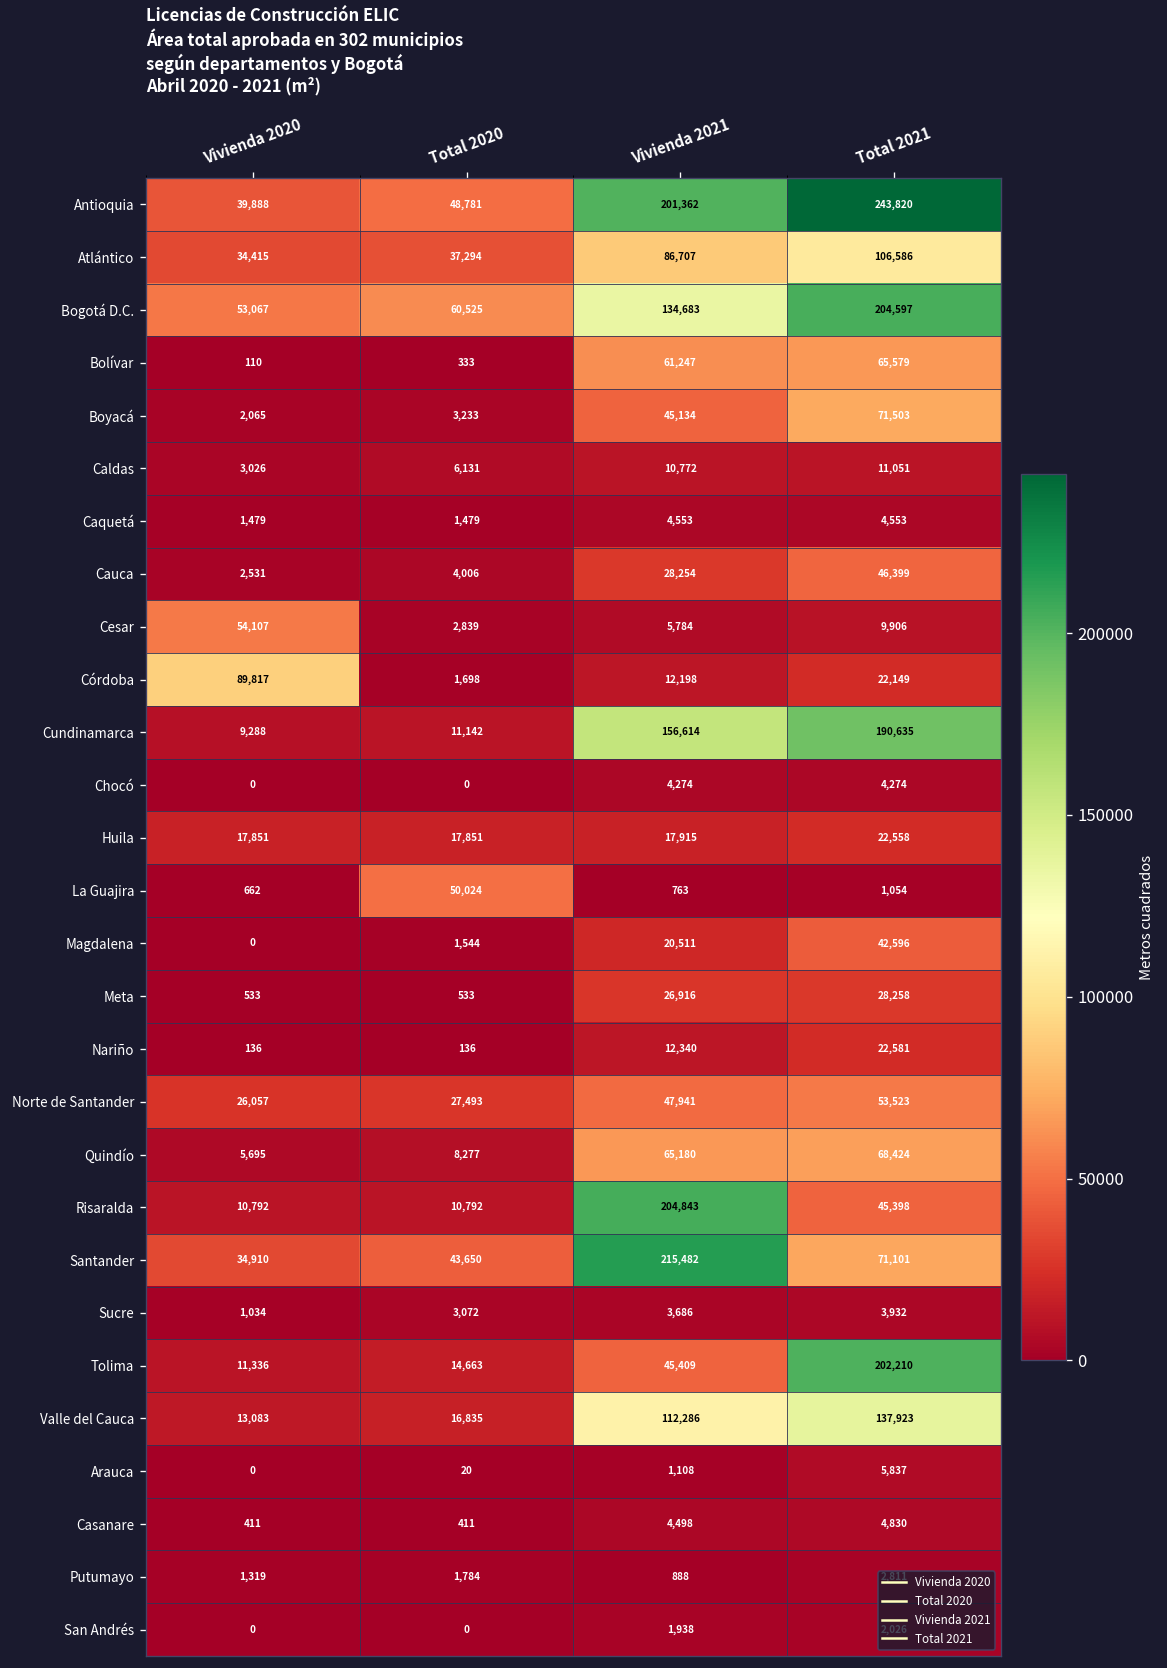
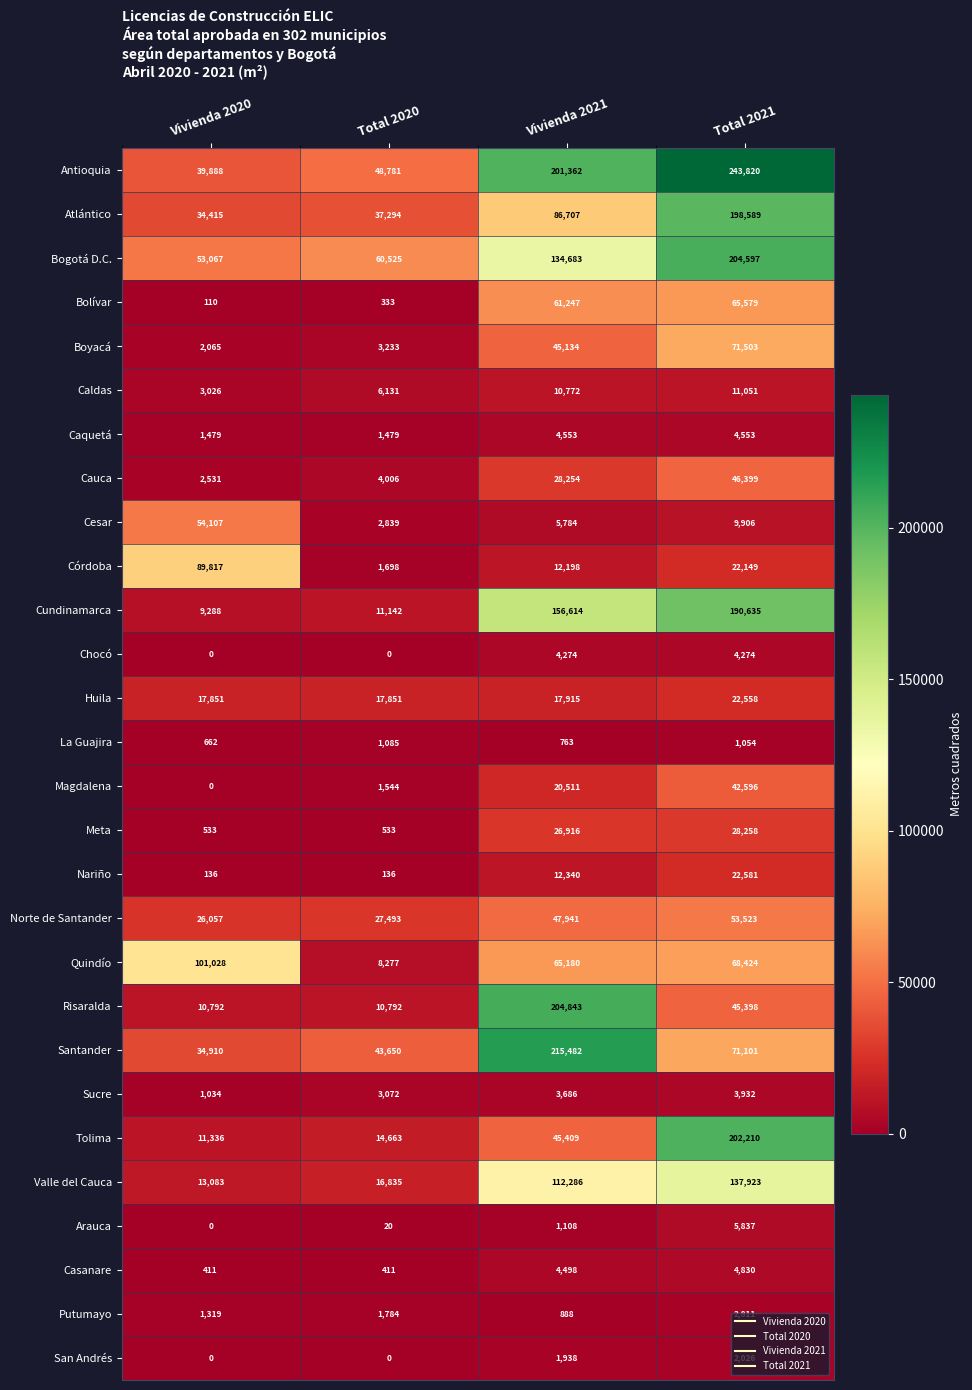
  {
    "Antioquia": {
      "Vivienda 2020": "39,888",
      "Total 2020": "48,781",
      "Vivienda 2021": "201,362",
      "Total 2021": "243,820"
    },
    "Atlántico": {
      "Vivienda 2020": "34,415",
      "Total 2020": "37,294",
      "Vivienda 2021": "86,707",
-     "Total 2021": "106,586"
+     "Total 2021": "198,589"
    },
    "Bogotá D.C.": {
      "Vivienda 2020": "53,067",
      "Total 2020": "60,525",
      "Vivienda 2021": "134,683",
      "Total 2021": "204,597"
    },
    "Bolívar": {
      "Vivienda 2020": "110",
      "Total 2020": "333",
      "Vivienda 2021": "61,247",
      "Total 2021": "65,579"
    },
    "Boyacá": {
      "Vivienda 2020": "2,065",
      "Total 2020": "3,233",
      "Vivienda 2021": "45,134",
      "Total 2021": "71,503"
    },
    "Caldas": {
      "Vivienda 2020": "3,026",
      "Total 2020": "6,131",
      "Vivienda 2021": "10,772",
      "Total 2021": "11,051"
    },
    "Caquetá": {
      "Vivienda 2020": "1,479",
      "Total 2020": "1,479",
      "Vivienda 2021": "4,553",
      "Total 2021": "4,553"
    },
    "Cauca": {
      "Vivienda 2020": "2,531",
      "Total 2020": "4,006",
      "Vivienda 2021": "28,254",
      "Total 2021": "46,399"
    },
    "Cesar": {
      "Vivienda 2020": "54,107",
      "Total 2020": "2,839",
      "Vivienda 2021": "5,784",
      "Total 2021": "9,906"
    },
    "Córdoba": {
      "Vivienda 2020": "89,817",
      "Total 2020": "1,698",
      "Vivienda 2021": "12,198",
      "Total 2021": "22,149"
    },
    "Cundinamarca": {
      "Vivienda 2020": "9,288",
      "Total 2020": "11,142",
      "Vivienda 2021": "156,614",
      "Total 2021": "190,635"
    },
    "Chocó": {
      "Vivienda 2020": "0",
      "Total 2020": "0",
      "Vivienda 2021": "4,274",
      "Total 2021": "4,274"
    },
    "Huila": {
      "Vivienda 2020": "17,851",
      "Total 2020": "17,851",
      "Vivienda 2021": "17,915",
      "Total 2021": "22,558"
    },
    "La Guajira": {
      "Vivienda 2020": "662",
-     "Total 2020": "50,024",
+     "Total 2020": "1,085",
      "Vivienda 2021": "763",
      "Total 2021": "1,054"
    },
    "Magdalena": {
      "Vivienda 2020": "0",
      "Total 2020": "1,544",
      "Vivienda 2021": "20,511",
      "Total 2021": "42,596"
    },
    "Meta": {
      "Vivienda 2020": "533",
      "Total 2020": "533",
      "Vivienda 2021": "26,916",
      "Total 2021": "28,258"
    },
    "Nariño": {
      "Vivienda 2020": "136",
      "Total 2020": "136",
      "Vivienda 2021": "12,340",
      "Total 2021": "22,581"
    },
    "Norte de Santander": {
      "Vivienda 2020": "26,057",
      "Total 2020": "27,493",
      "Vivienda 2021": "47,941",
      "Total 2021": "53,523"
    },
    "Quindío": {
-     "Vivienda 2020": "5,695",
+     "Vivienda 2020": "101,028",
      "Total 2020": "8,277",
      "Vivienda 2021": "65,180",
      "Total 2021": "68,424"
    },
    "Risaralda": {
      "Vivienda 2020": "10,792",
      "Total 2020": "10,792",
      "Vivienda 2021": "204,843",
      "Total 2021": "45,398"
    },
    "Santander": {
      "Vivienda 2020": "34,910",
      "Total 2020": "43,650",
      "Vivienda 2021": "215,482",
      "Total 2021": "71,101"
    },
    "Sucre": {
      "Vivienda 2020": "1,034",
      "Total 2020": "3,072",
      "Vivienda 2021": "3,686",
      "Total 2021": "3,932"
    },
    "Tolima": {
      "Vivienda 2020": "11,336",
      "Total 2020": "14,663",
      "Vivienda 2021": "45,409",
      "Total 2021": "202,210"
    },
    "Valle del Cauca": {
      "Vivienda 2020": "13,083",
      "Total 2020": "16,835",
      "Vivienda 2021": "112,286",
      "Total 2021": "137,923"
    },
    "Arauca": {
      "Vivienda 2020": "0",
      "Total 2020": "20",
      "Vivienda 2021": "1,108",
      "Total 2021": "5,837"
    },
    "Casanare": {
      "Vivienda 2020": "411",
      "Total 2020": "411",
      "Vivienda 2021": "4,498",
      "Total 2021": "4,830"
    },
    "Putumayo": {
      "Vivienda 2020": "1,319",
      "Total 2020": "1,784",
      "Vivienda 2021": "888"
    },
    "San Andrés": {
      "Vivienda 2020": "0",
      "Total 2020": "0",
      "Vivienda 2021": "1,938"
    }
  }
